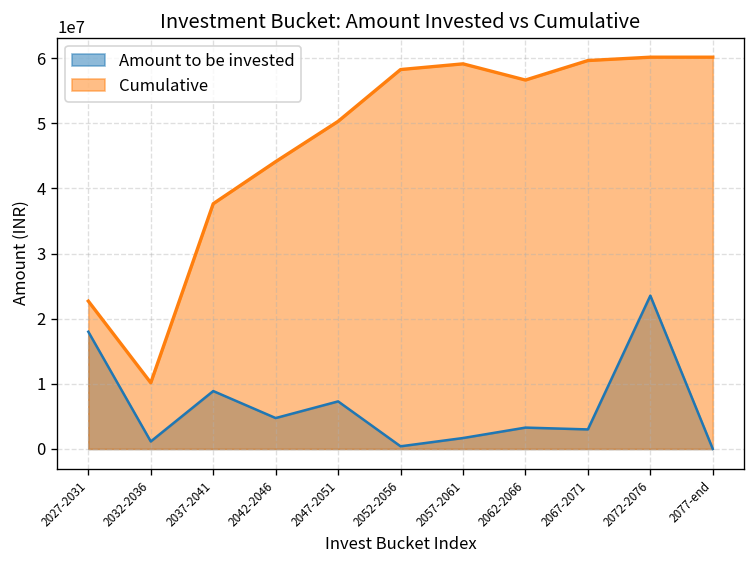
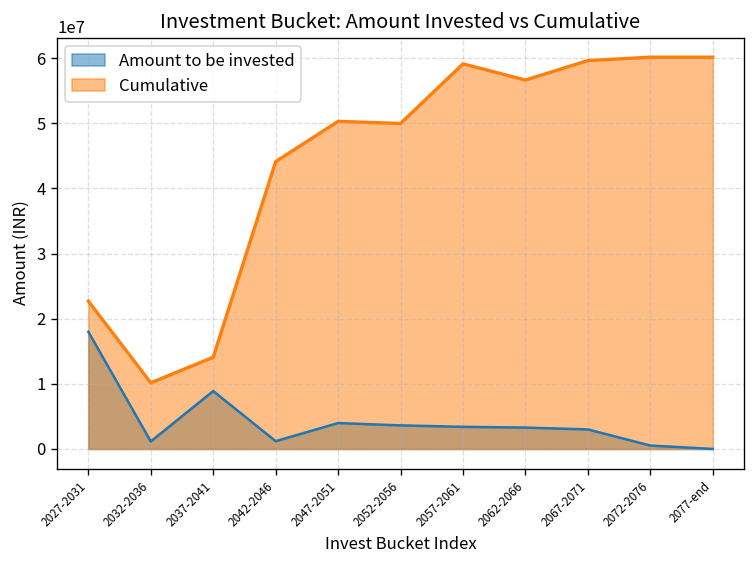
  {
    "Amount to be invested": {
      "2027-2031": 18000000,
      "2032-2036": 1000000,
      "2037-2041": 9000000,
-     "2042-2046": 5000000,
-     "2047-2051": 7000000,
-     "2052-2056": 0,
-     "2057-2061": 2000000,
+     "2042-2046": 1000000,
+     "2047-2051": 4000000,
+     "2052-2056": 4000000,
+     "2057-2061": 3000000,
      "2062-2066": 3000000,
      "2067-2071": 3000000,
-     "2072-2076": 24000000,
+     "2072-2076": 1000000,
      "2077-end": 0
    },
    "Cumulative": {
      "2027-2031": 23000000,
      "2032-2036": 10000000,
-     "2037-2041": 38000000,
+     "2037-2041": 14000000,
      "2042-2046": 44000000,
      "2047-2051": 50000000,
-     "2052-2056": 58000000,
+     "2052-2056": 50000000,
      "2057-2061": 59000000,
      "2062-2066": 57000000,
      "2067-2071": 60000000,
      "2072-2076": 60000000,
      "2077-end": 60000000
    }
  }
